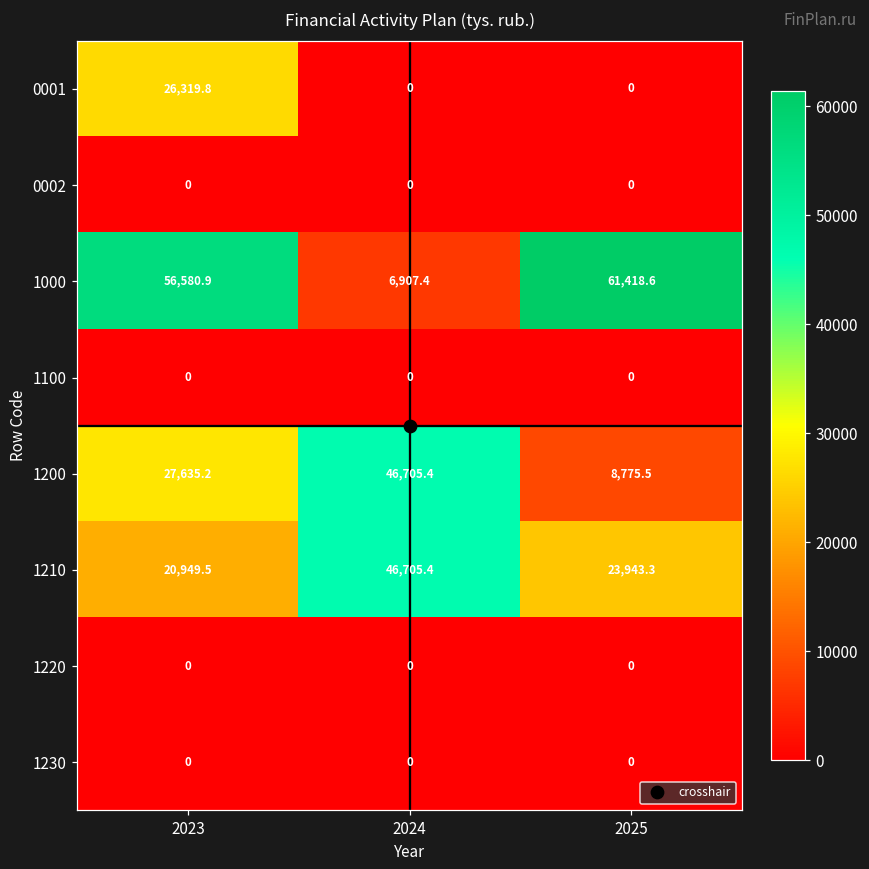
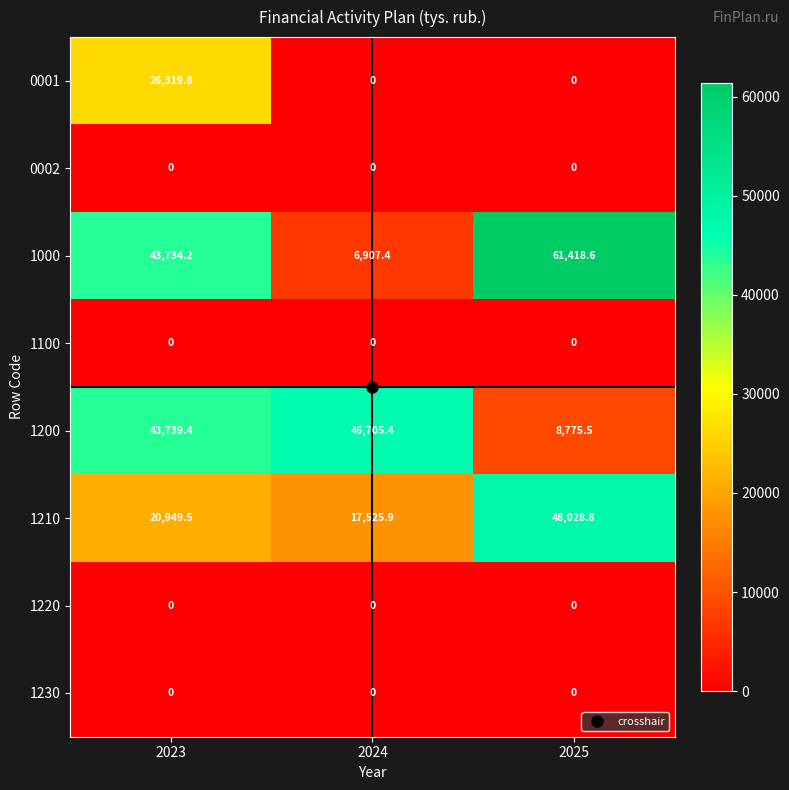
  {
    "0001": {
      "2023": "26,319.8",
      "2024": "0",
      "2025": "0"
    },
    "0002": {
      "2023": "0",
      "2024": "0",
      "2025": "0"
    },
    "1000": {
-     "2023": "56,580.9",
+     "2023": "43,734.2",
      "2024": "6,907.4",
      "2025": "61,418.6"
    },
    "1100": {
      "2023": "0",
      "2024": "0",
      "2025": "0"
    },
    "1200": {
-     "2023": "27,635.2",
+     "2023": "43,739.4",
      "2024": "46,705.4",
      "2025": "8,775.5"
    },
    "1210": {
      "2023": "20,949.5",
-     "2024": "46,705.4",
-     "2025": "23,943.3"
+     "2024": "17,525.9",
+     "2025": "48,028.8"
    },
    "1220": {
      "2023": "0",
      "2024": "0",
      "2025": "0"
    },
    "1230": {
      "2023": "0",
      "2024": "0",
      "2025": "0"
    }
  }
